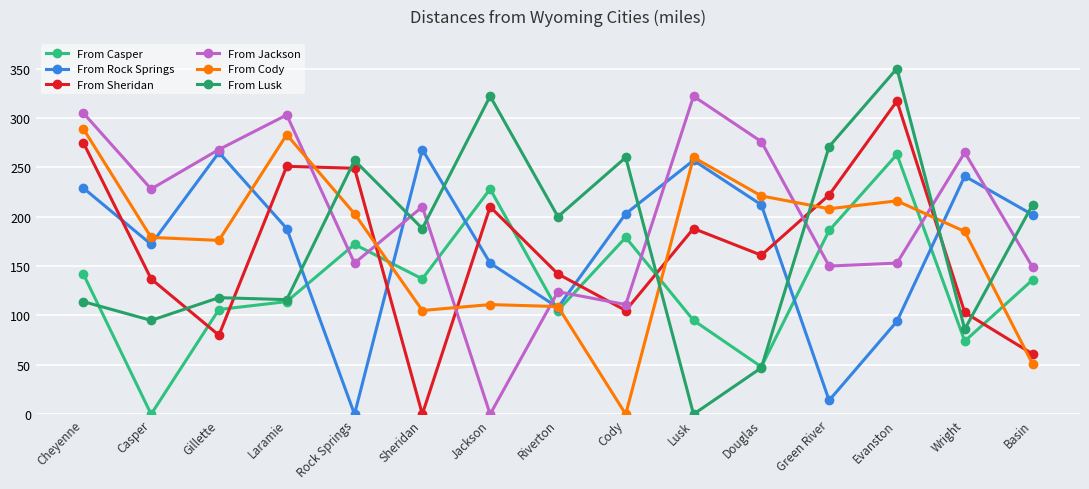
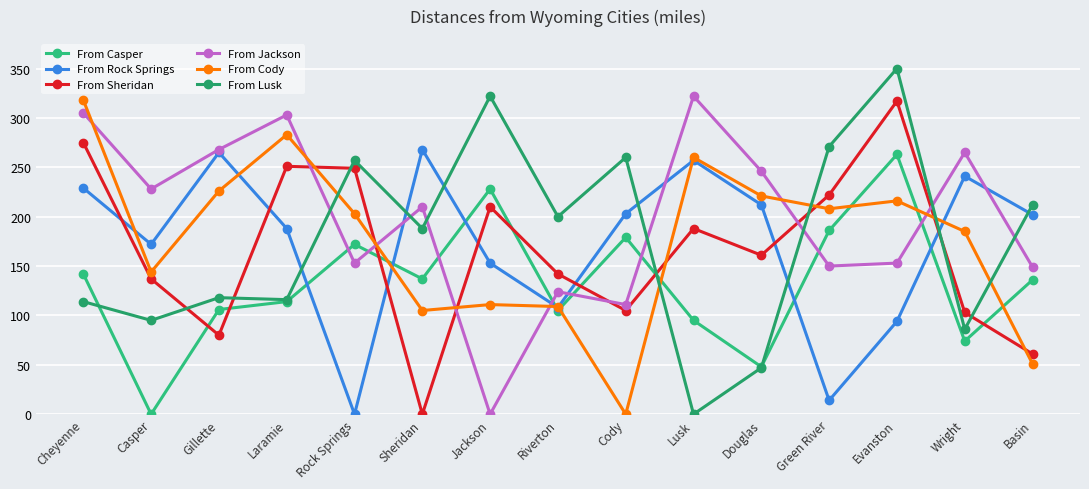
  {
    "From Rock Springs": {
      "Cheyenne": 230,
      "Casper": 170,
      "Gillette": 270,
      "Laramie": 190,
      "Rock Springs": 0,
      "Sheridan": 270,
      "Jackson": 150,
      "Cody": 200,
      "Lusk": 260,
      "Douglas": 210,
      "Green River": 10,
      "Evanston": 90,
      "Wright": 240,
      "Basin": 200
    },
    "From Sheridan": {
      "Cheyenne": 280,
      "Casper": 140,
      "Gillette": 80,
      "Laramie": 250,
      "Rock Springs": 250,
      "Sheridan": 0,
      "Jackson": 210,
      "Riverton": 140,
      "Cody": 110,
      "Lusk": 190,
      "Douglas": 160,
      "Green River": 220,
      "Evanston": 320,
      "Wright": 100,
      "Basin": 60
    },
    "From Jackson": {
      "Cheyenne": 310,
      "Casper": 230,
      "Gillette": 270,
      "Laramie": 300,
      "Rock Springs": 150,
      "Sheridan": 210,
      "Jackson": 0,
      "Riverton": 120,
      "Cody": 110,
      "Lusk": 320,
-     "Douglas": 280,
+     "Douglas": 250,
      "Green River": 150,
      "Evanston": 150,
      "Wright": 270,
      "Basin": 150
    },
    "From Cody": {
-     "Cheyenne": 290,
-     "Casper": 180,
-     "Gillette": 180,
+     "Cheyenne": 320,
+     "Casper": 140,
+     "Gillette": 230,
      "Laramie": 280,
      "Rock Springs": 200,
      "Sheridan": 110,
      "Jackson": 110,
      "Cody": 0,
      "Lusk": 260,
      "Douglas": 220,
      "Green River": 210,
      "Evanston": 220,
      "Wright": 190,
      "Basin": 50
    }
  }
